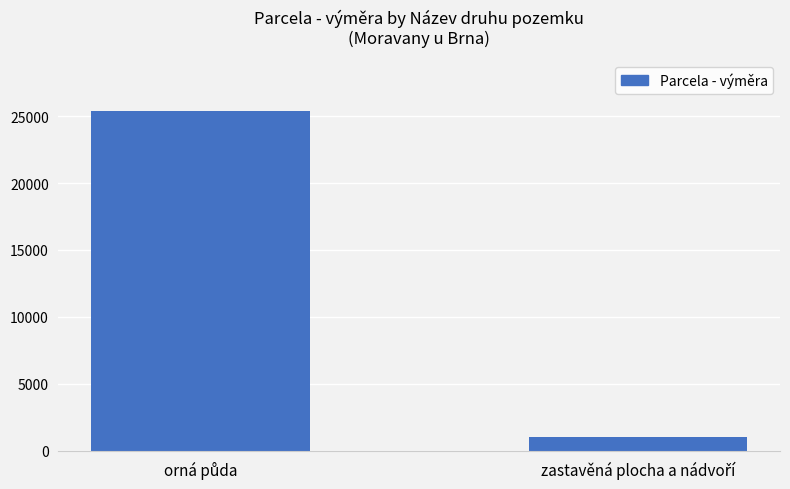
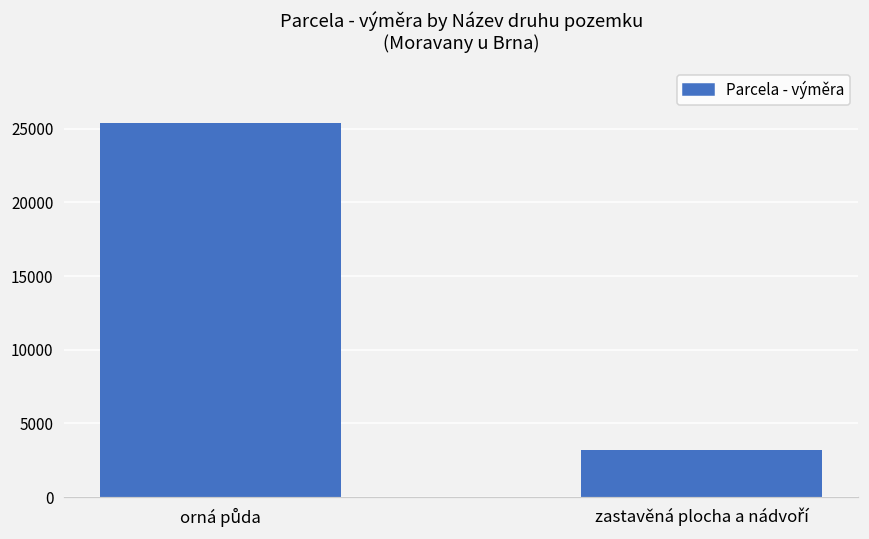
  {
    "orná půda": 25400,
-   "zastavěná plocha a nádvoří": 1000
+   "zastavěná plocha a nádvoří": 3200
  }
